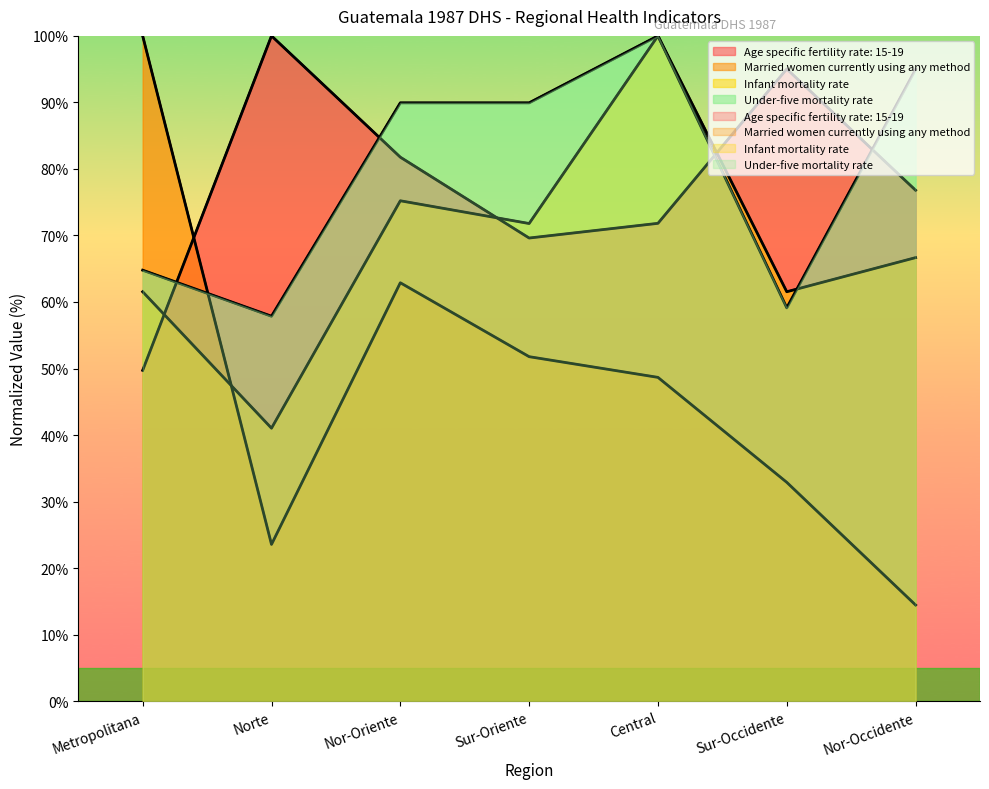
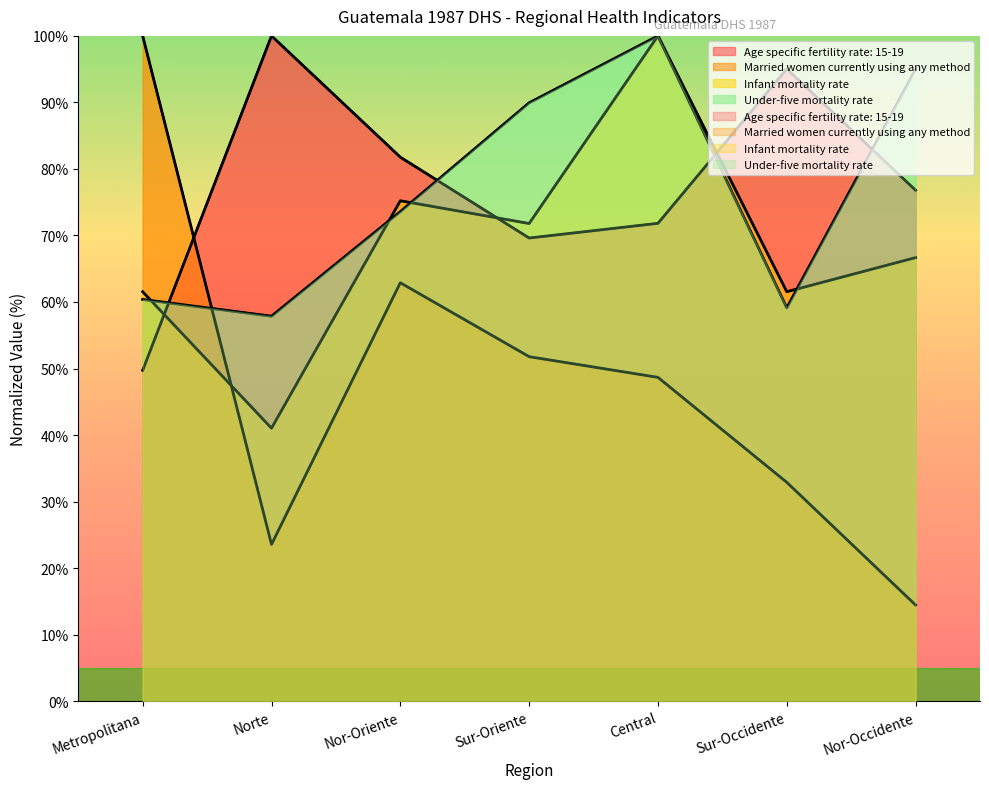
  {
    "Under-five mortality rate": {
-     "Metropolitana": "65%",
+     "Metropolitana": "60%",
      "Norte": "58%",
-     "Nor-Oriente": "90%",
+     "Nor-Oriente": "74%",
      "Sur-Oriente": "90%",
      "Sur-Occidente": "59%"
    }
  }
